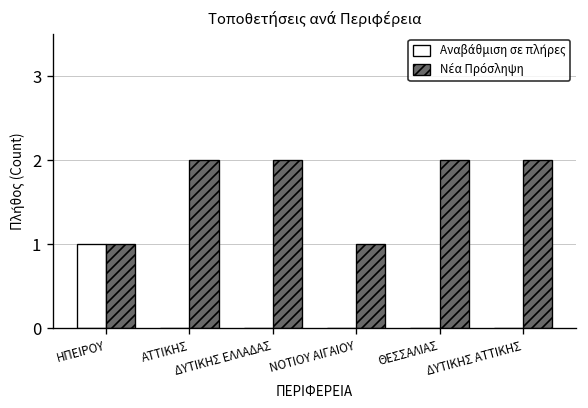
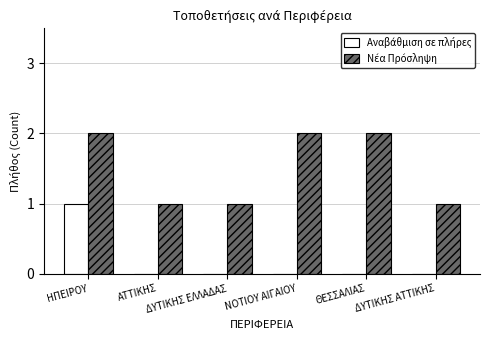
  {
    "Αναβάθμιση σε πλήρες": {
      "ΗΠΕΙΡΟΥ": 1,
      "ΑΤΤΙΚΗΣ": 0,
      "ΔΥΤΙΚΗΣ ΕΛΛΑΔΑΣ": 0,
      "ΝΟΤΙΟΥ ΑΙΓΑΙΟΥ": 0,
      "ΘΕΣΣΑΛΙΑΣ": 0,
      "ΔΥΤΙΚΗΣ ΑΤΤΙΚΗΣ": 0
    },
    "Νέα Πρόσληψη": {
-     "ΗΠΕΙΡΟΥ": 1,
-     "ΑΤΤΙΚΗΣ": 2,
-     "ΔΥΤΙΚΗΣ ΕΛΛΑΔΑΣ": 2,
-     "ΝΟΤΙΟΥ ΑΙΓΑΙΟΥ": 1,
+     "ΗΠΕΙΡΟΥ": 2,
+     "ΑΤΤΙΚΗΣ": 1,
+     "ΔΥΤΙΚΗΣ ΕΛΛΑΔΑΣ": 1,
+     "ΝΟΤΙΟΥ ΑΙΓΑΙΟΥ": 2,
      "ΘΕΣΣΑΛΙΑΣ": 2,
-     "ΔΥΤΙΚΗΣ ΑΤΤΙΚΗΣ": 2
+     "ΔΥΤΙΚΗΣ ΑΤΤΙΚΗΣ": 1
    }
  }
